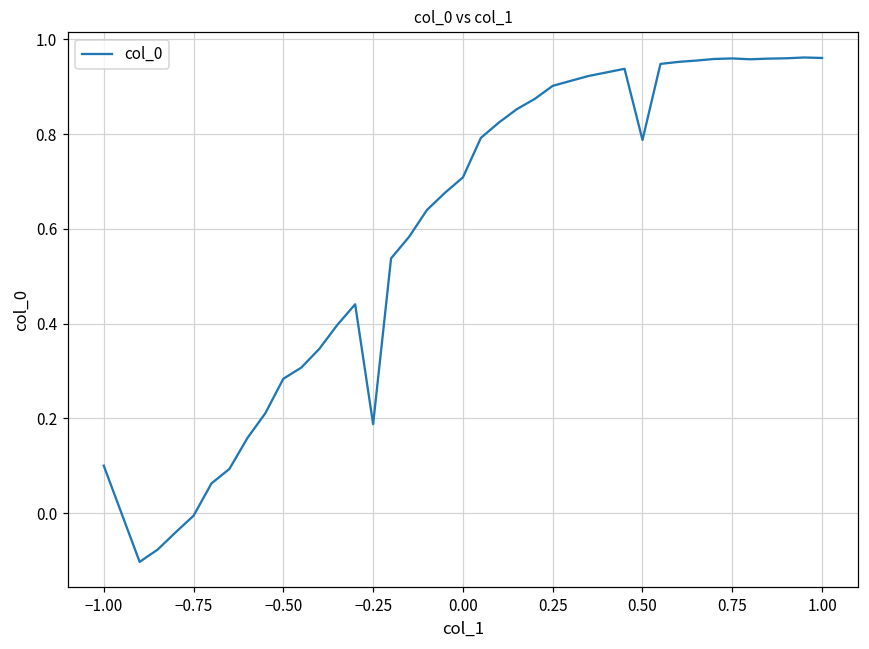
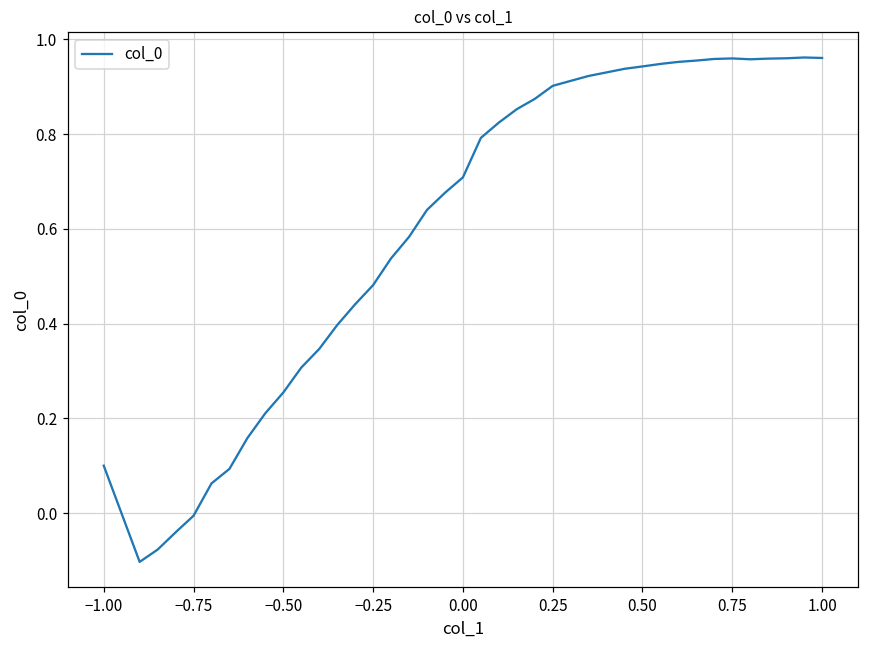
  {
    "−1.00": 0.10,
    "−0.75": -0.01,
-   "−0.50": 0.28,
-   "−0.25": 0.19,
+   "−0.50": 0.25,
+   "−0.25": 0.48,
    "0.00": 0.71,
    "0.25": 0.90,
-   "0.50": 0.79,
+   "0.50": 0.94,
    "0.75": 0.96,
    "1.00": 0.96
  }
